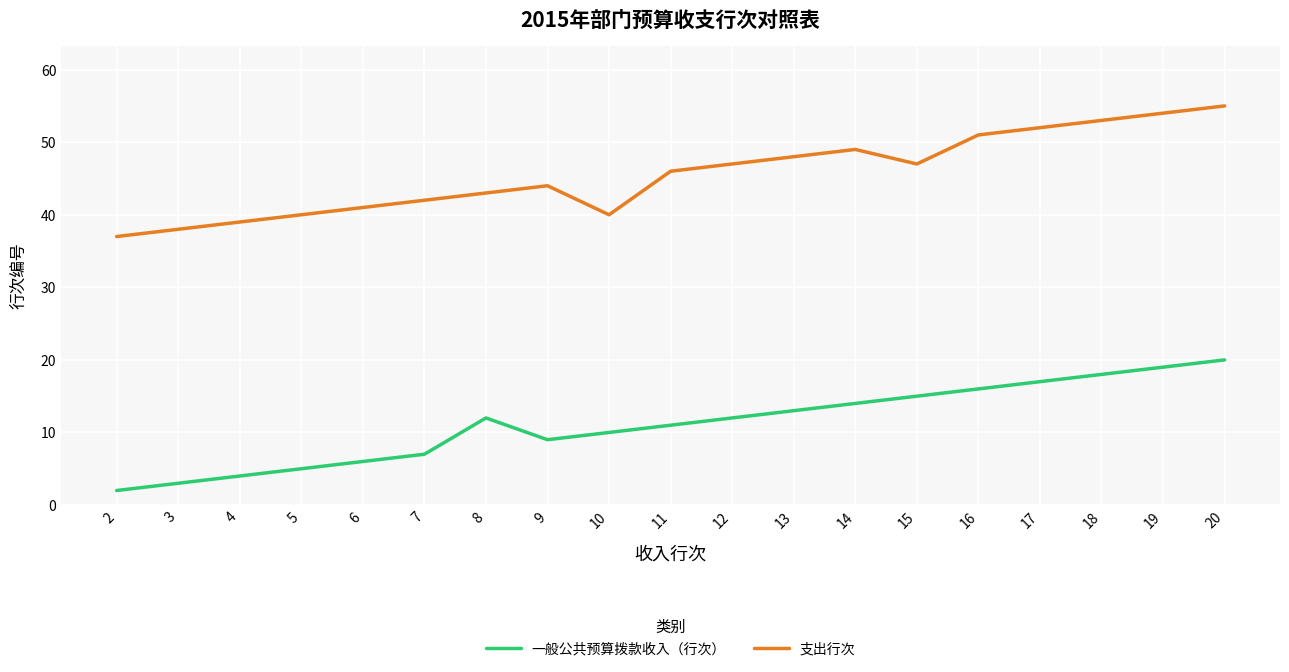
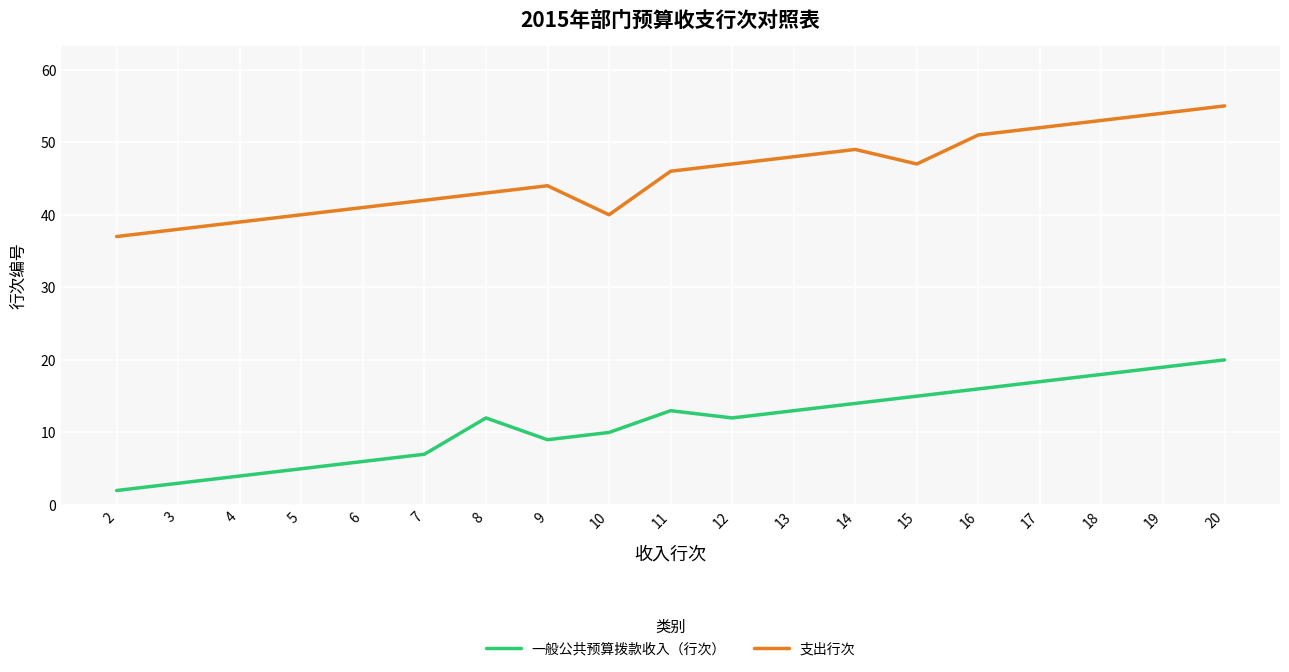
  {
    "一般公共预算拨款收入（行次）": {
      "2": 2,
      "3": 3,
      "4": 4,
      "5": 5,
      "6": 6,
      "7": 7,
      "8": 12,
      "9": 9,
      "10": 10,
-     "11": 11,
+     "11": 13,
      "12": 12,
      "13": 13,
      "14": 14,
      "15": 15,
      "16": 16,
      "17": 17,
      "18": 18,
      "19": 19,
      "20": 20
    },
    "支出行次": {
      "2": 37,
      "3": 38,
      "4": 39,
      "5": 40,
      "6": 41,
      "7": 42,
      "8": 43,
      "9": 44,
      "10": 40,
      "11": 46,
      "12": 47,
      "13": 48,
      "14": 49,
      "15": 47,
      "16": 51,
      "17": 52,
      "18": 53,
      "19": 54,
      "20": 55
    }
  }
